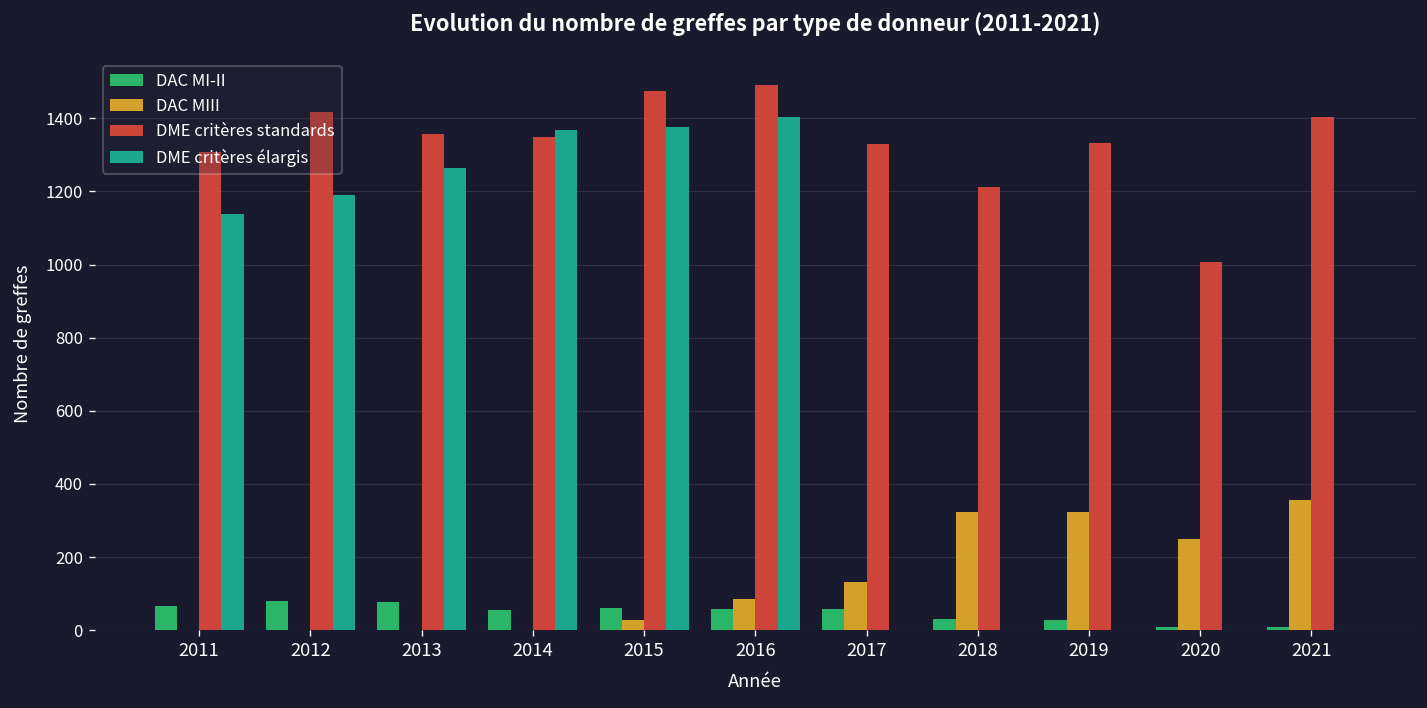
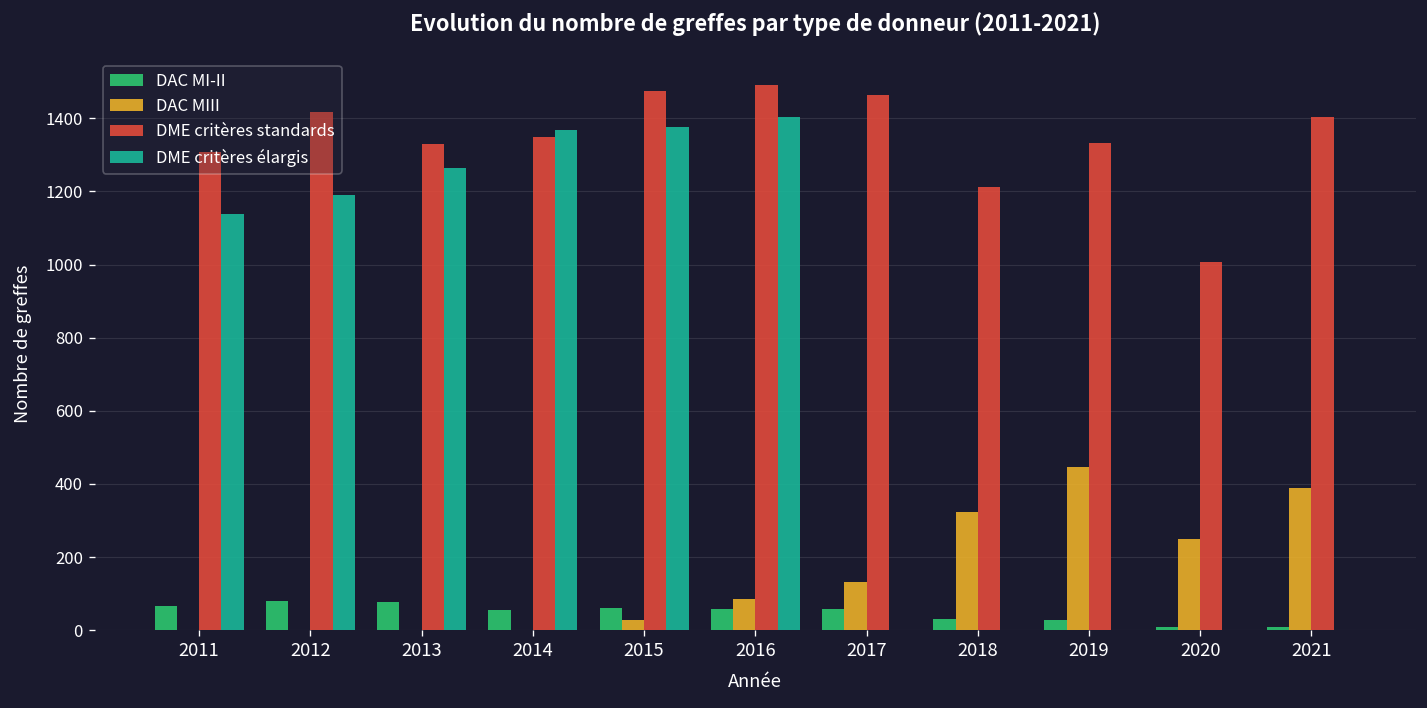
  {
    "DAC MIII": {
      "2011": 0,
      "2012": 0,
      "2013": 0,
      "2014": 0,
      "2015": 30,
      "2016": 90,
      "2017": 130,
      "2018": 320,
-     "2019": 320,
+     "2019": 450,
      "2020": 250,
-     "2021": 360
+     "2021": 390
    },
    "DME critères standards": {
-     "2013": 1360,
+     "2013": 1330,
      "2014": 1350,
      "2015": 1480,
      "2016": 1490,
-     "2017": 1330,
+     "2017": 1460,
      "2018": 1210,
      "2019": 1330,
      "2020": 1010,
      "2021": 1400
    }
  }
